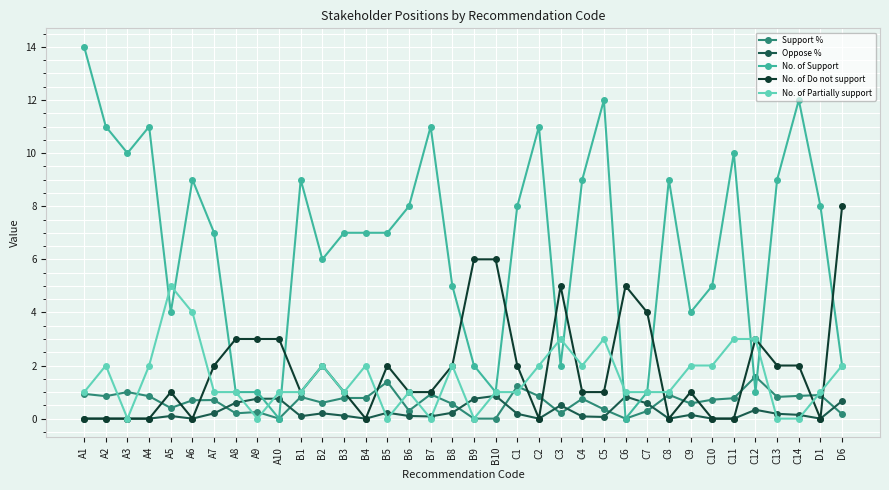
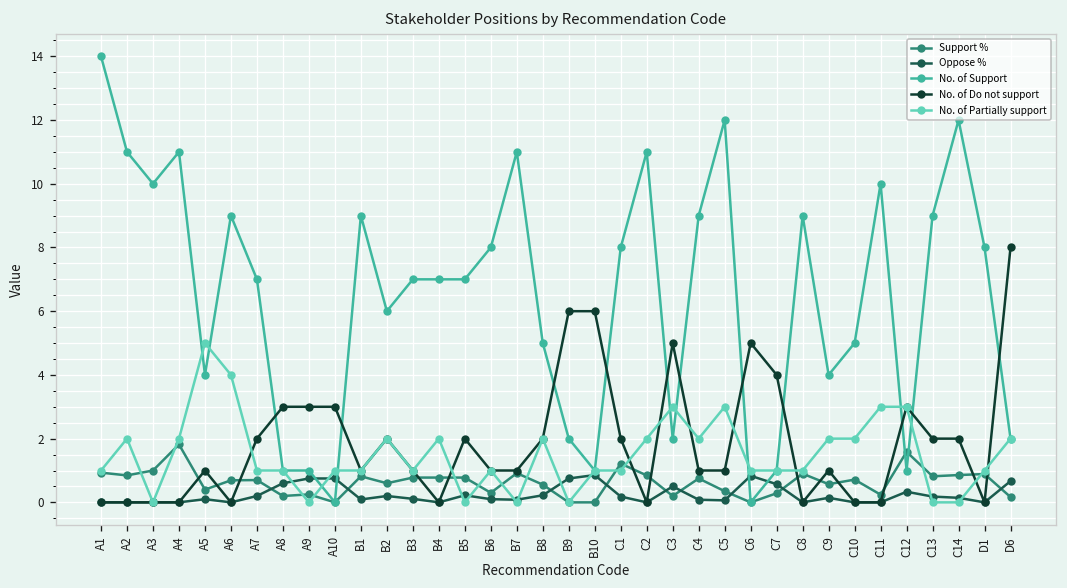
  {
    "Support %": {
      "A2": 0.8,
      "A3": 1.0,
-     "A4": 0.8,
+     "A4": 1.8,
      "A5": 0.4,
      "A6": 0.7,
      "A7": 0.7,
      "A8": 0.2,
      "A9": 0.3,
      "B1": 0.8,
      "B2": 0.6,
      "B3": 0.8,
      "B4": 0.8,
-     "B5": 1.4,
+     "B5": 0.8,
      "B6": 0.3,
      "B8": 0.6,
      "B10": 0.0,
      "C1": 1.2,
      "C2": 0.8,
      "C3": 0.2,
      "C4": 0.8,
      "C5": 0.4,
      "C7": 0.3,
      "C8": 0.9,
      "C9": 0.6,
      "C10": 0.7,
-     "C11": 0.8,
+     "C11": 0.2,
      "C12": 1.6,
      "C13": 0.8,
      "C14": 0.9,
      "D1": 0.9,
      "D6": 0.2
    }
  }
